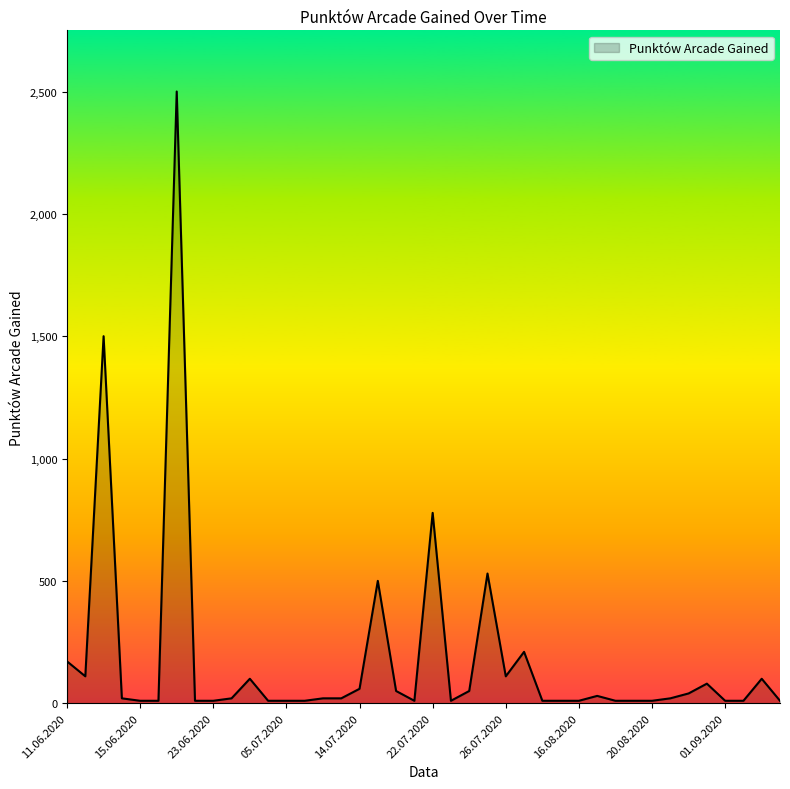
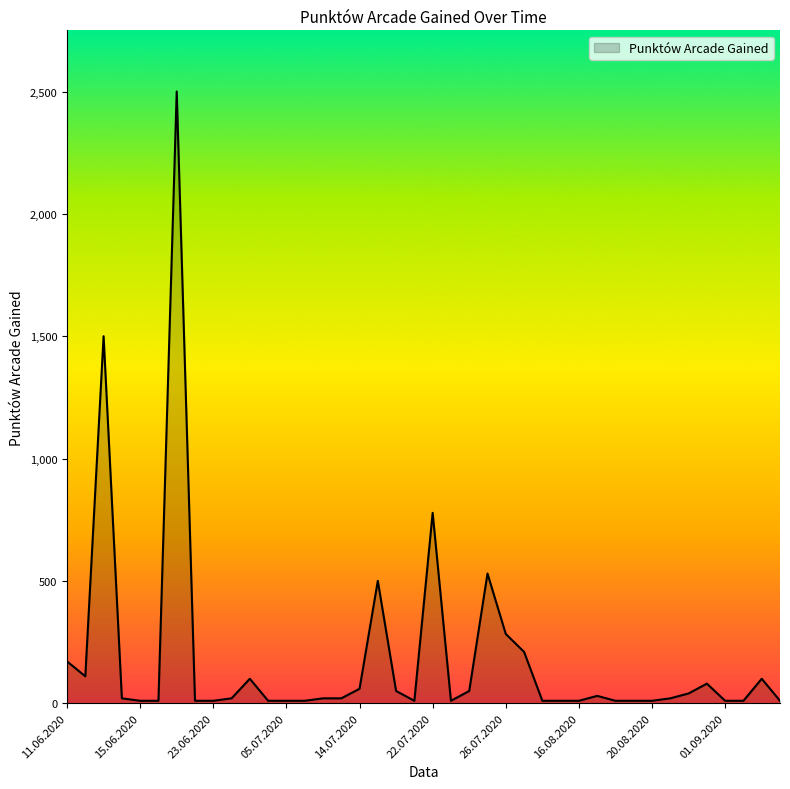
  {
    "11.06.2020": 170,
    "15.06.2020": 10,
    "23.06.2020": 10,
    "05.07.2020": 10,
    "14.07.2020": 60,
    "22.07.2020": 780,
-   "26.07.2020": 110,
+   "26.07.2020": 280,
    "16.08.2020": 10,
    "20.08.2020": 10,
    "01.09.2020": 10
  }
